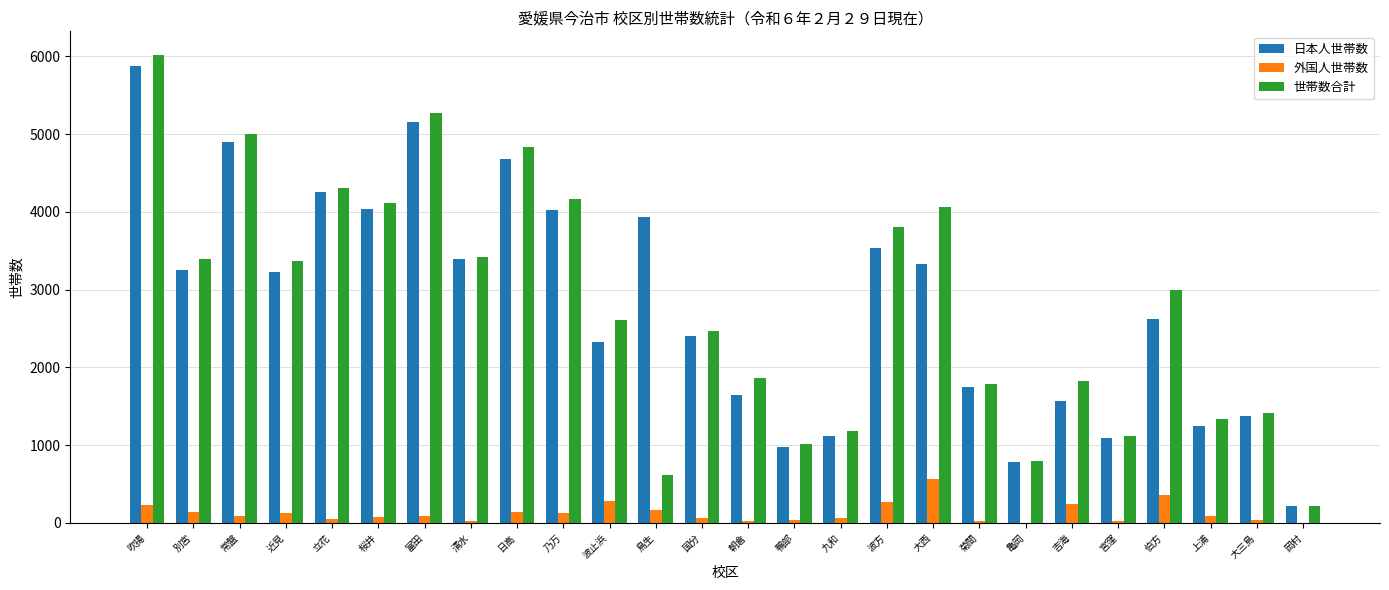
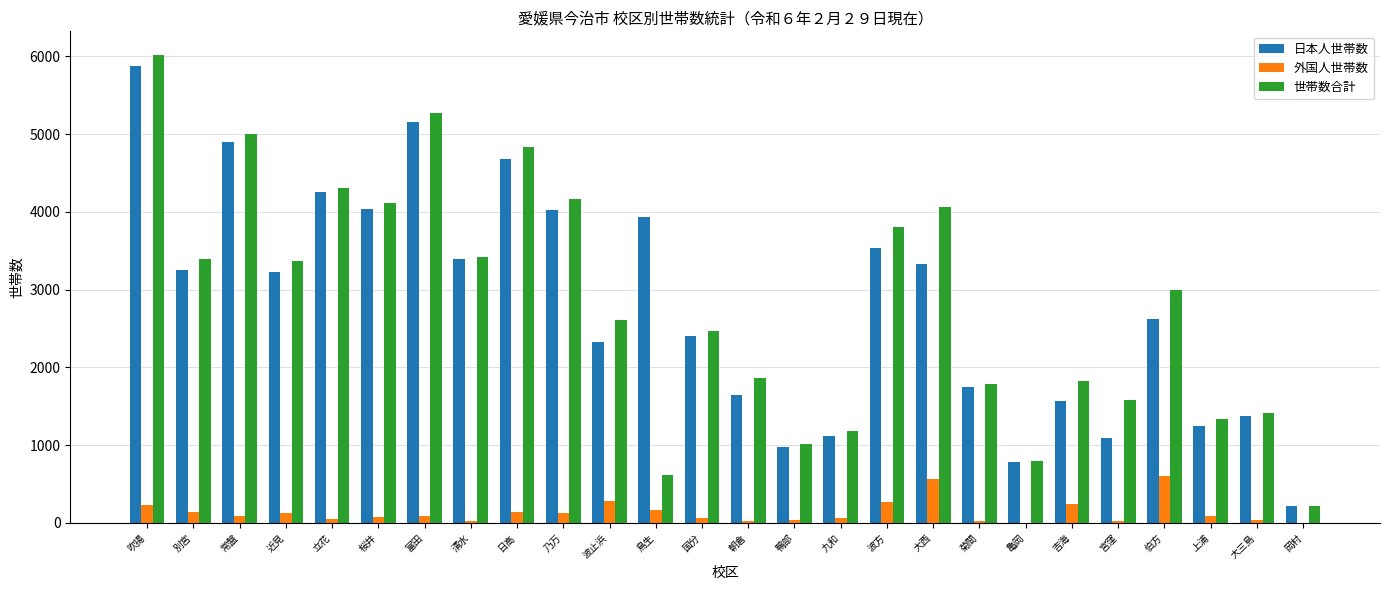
  {
    "日本人世帯数": {
      "吹揚": 5900,
      "別宮": 3300,
      "常盤": 4900,
      "近見": 3200,
      "立花": 4300,
      "桜井": 4000,
      "富田": 5200,
      "清水": 3400,
      "日高": 4700,
      "乃万": 4000,
      "波止浜": 2300,
      "鳥生": 3900,
      "国分": 2400,
      "朝倉": 1600,
      "鴨部": 1000,
      "九和": 1100,
      "波方": 3500,
      "大西": 3300,
      "菊間": 1800,
      "亀岡": 800,
      "吉海": 1600,
      "宮窪": 1100,
      "伯方": 2600,
      "上浦": 1200,
      "大三島": 1400,
      "岡村": 200
    },
    "外国人世帯数": {
      "吹揚": 200,
      "別宮": 100,
      "常盤": 100,
      "近見": 100,
      "立花": 100,
      "桜井": 100,
      "富田": 100,
      "日高": 100,
      "乃万": 100,
      "波止浜": 300,
      "鳥生": 200,
      "国分": 100,
      "鴨部": 0,
      "九和": 100,
      "波方": 300,
      "大西": 600,
      "亀岡": 0,
      "吉海": 200,
-     "伯方": 400,
+     "伯方": 600,
      "上浦": 100,
      "岡村": 0
    },
    "世帯数合計": {
      "吹揚": 6000,
      "別宮": 3400,
      "常盤": 5000,
      "近見": 3400,
      "立花": 4300,
      "桜井": 4100,
      "富田": 5300,
      "清水": 3400,
      "日高": 4800,
      "乃万": 4200,
      "波止浜": 2600,
      "鳥生": 600,
      "国分": 2500,
      "朝倉": 1900,
      "鴨部": 1000,
      "九和": 1200,
      "波方": 3800,
      "大西": 4100,
      "菊間": 1800,
      "亀岡": 800,
      "吉海": 1800,
-     "宮窪": 1100,
+     "宮窪": 1600,
      "伯方": 3000,
      "上浦": 1300,
      "大三島": 1400,
      "岡村": 200
    }
  }
